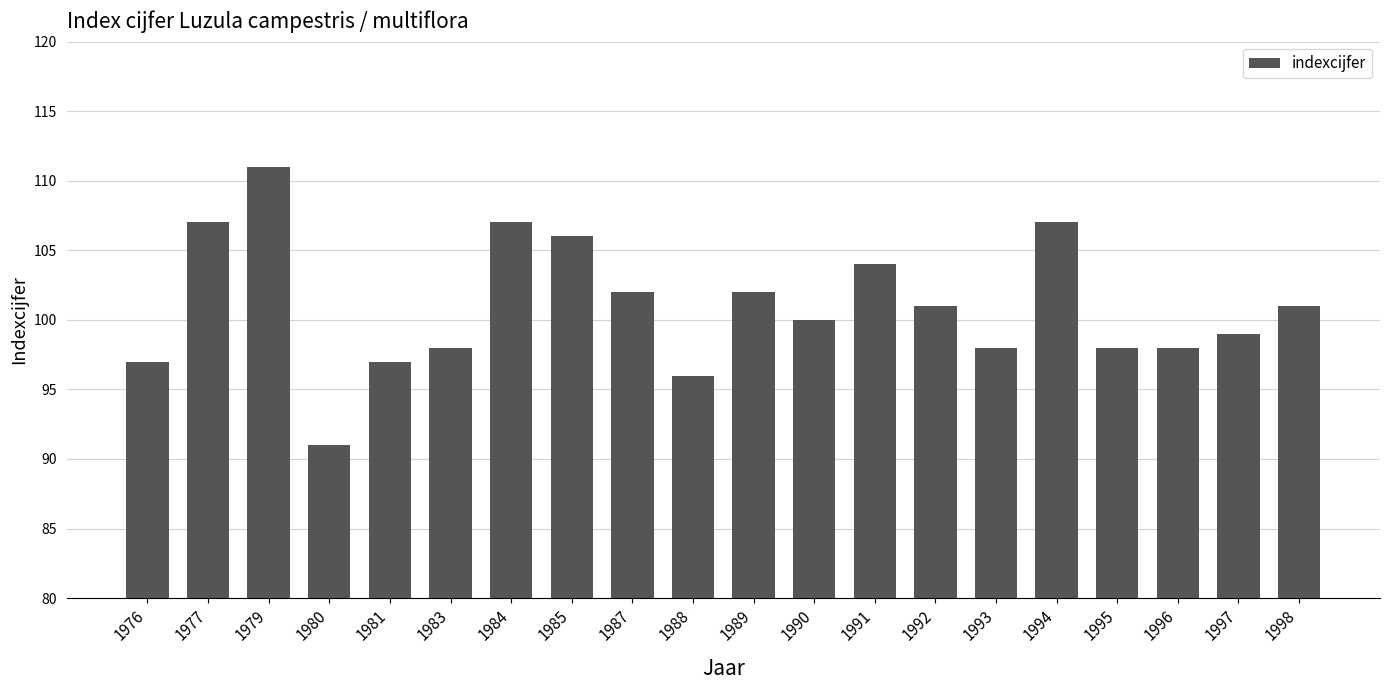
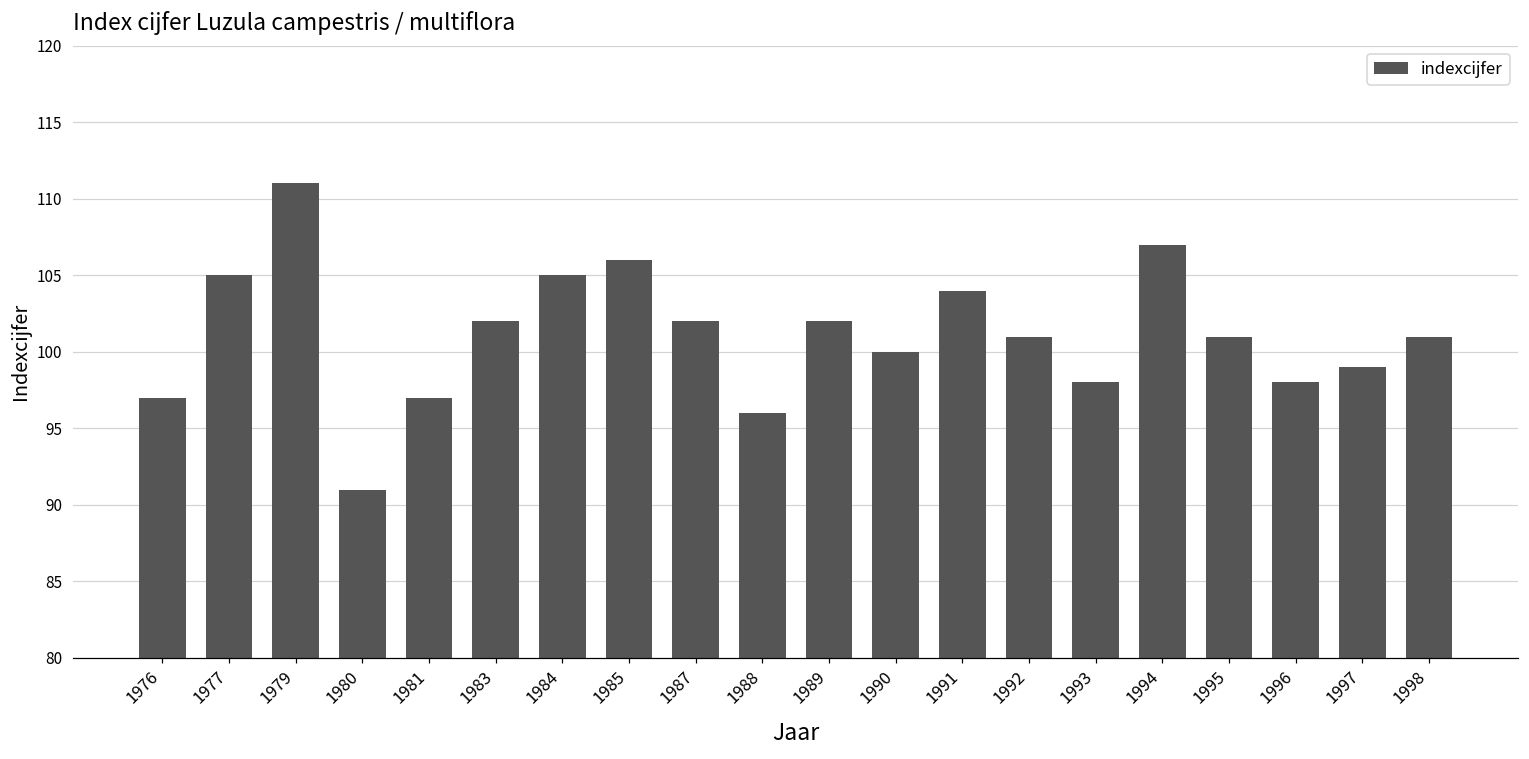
  {
    "1976": 97,
-   "1977": 107,
+   "1977": 105,
    "1979": 111,
    "1980": 91,
    "1981": 97,
-   "1983": 98,
-   "1984": 107,
+   "1983": 102,
+   "1984": 105,
    "1985": 106,
    "1987": 102,
    "1988": 96,
    "1989": 102,
    "1990": 100,
    "1991": 104,
    "1992": 101,
    "1993": 98,
    "1994": 107,
-   "1995": 98,
+   "1995": 101,
    "1996": 98,
    "1997": 99,
    "1998": 101
  }
